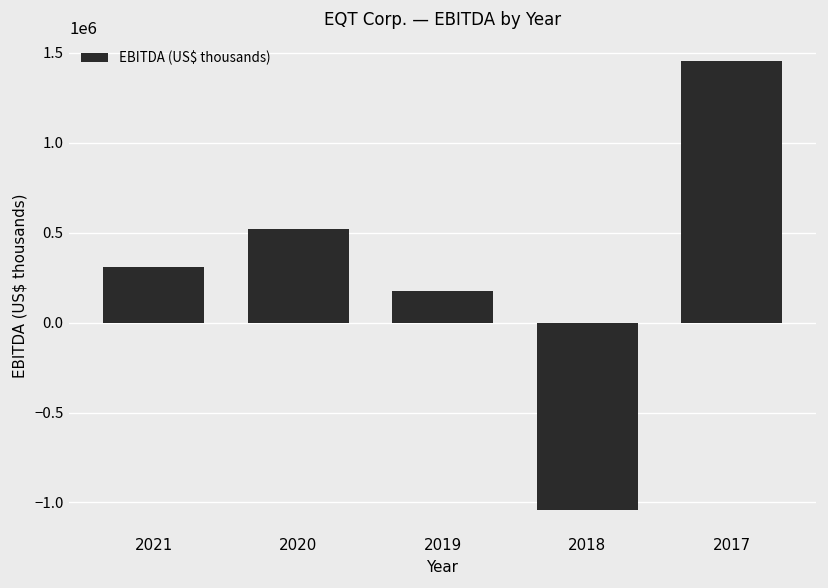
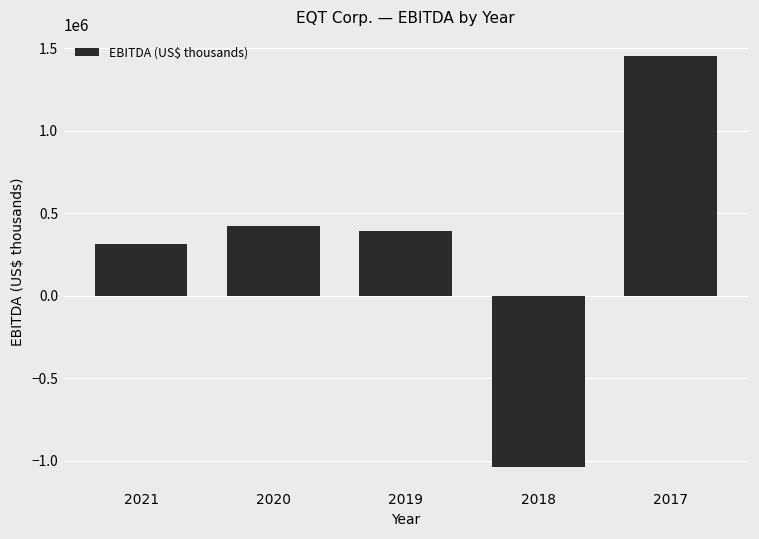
  {
    "2021": 310000,
-   "2020": 520000,
-   "2019": 180000,
+   "2020": 420000,
+   "2019": 390000,
    "2018": -1040000,
    "2017": 1460000
  }
